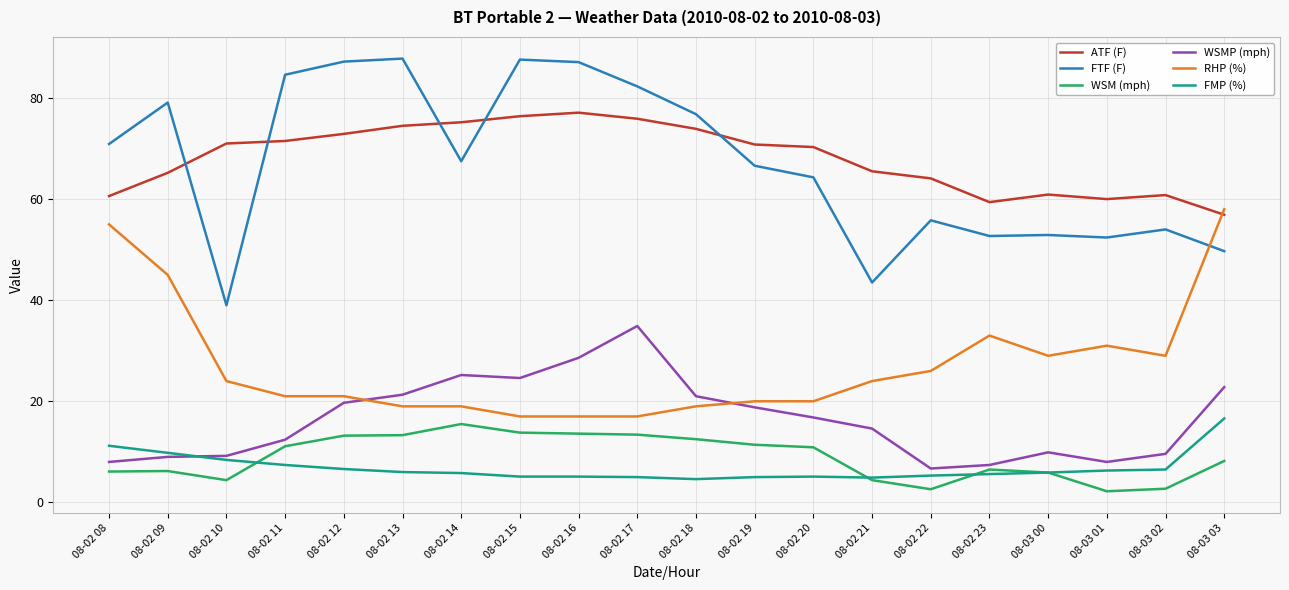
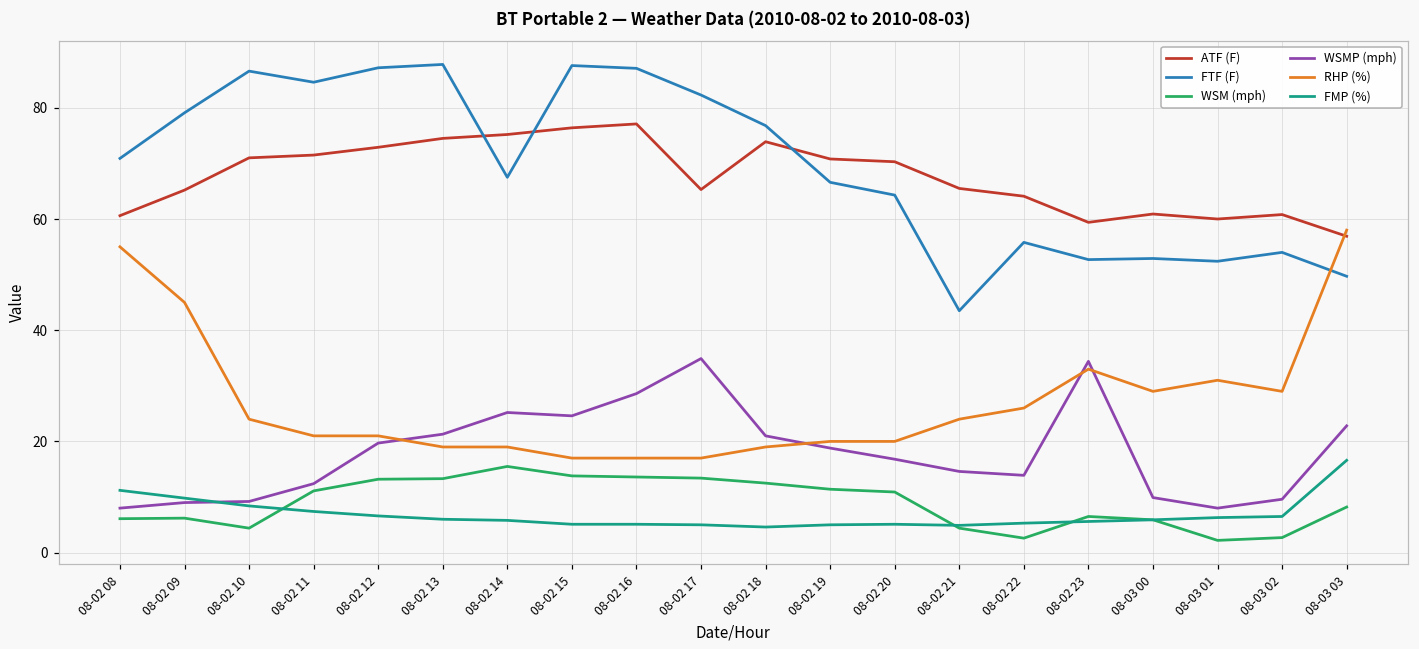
  {
    "ATF (F)": {
      "08-02 08": 61,
      "08-02 09": 65,
      "08-02 10": 71,
      "08-02 11": 72,
      "08-02 12": 73,
      "08-02 13": 75,
      "08-02 14": 75,
      "08-02 15": 76,
      "08-02 16": 77,
-     "08-02 17": 76,
+     "08-02 17": 65,
      "08-02 18": 74,
      "08-02 19": 71,
      "08-02 20": 70,
      "08-02 21": 66,
      "08-02 22": 64,
      "08-02 23": 59,
      "08-03 00": 61,
      "08-03 01": 60,
      "08-03 02": 61,
      "08-03 03": 57
    },
    "FTF (F)": {
      "08-02 08": 71,
      "08-02 09": 79,
-     "08-02 10": 39,
+     "08-02 10": 87,
      "08-02 11": 85,
      "08-02 12": 87,
      "08-02 13": 88,
      "08-02 14": 68,
      "08-02 15": 88,
      "08-02 16": 87,
      "08-02 17": 82,
      "08-02 18": 77,
      "08-02 19": 67,
      "08-02 20": 64,
      "08-02 21": 44,
      "08-02 22": 56,
      "08-02 23": 53,
      "08-03 00": 53,
      "08-03 01": 52,
      "08-03 02": 54,
      "08-03 03": 50
    },
    "WSMP (mph)": {
      "08-02 08": 8,
      "08-02 09": 9,
      "08-02 10": 9,
      "08-02 11": 12,
      "08-02 12": 20,
      "08-02 13": 21,
      "08-02 14": 25,
      "08-02 15": 25,
      "08-02 16": 29,
      "08-02 17": 35,
      "08-02 18": 21,
      "08-02 19": 19,
      "08-02 20": 17,
      "08-02 21": 15,
-     "08-02 22": 7,
-     "08-02 23": 7,
+     "08-02 22": 14,
+     "08-02 23": 34,
      "08-03 00": 10,
      "08-03 01": 8,
      "08-03 02": 10,
      "08-03 03": 23
    },
    "RHP (%)": {
      "08-02 08": 55,
      "08-02 09": 45,
      "08-02 10": 24,
      "08-02 11": 21,
      "08-02 12": 21,
      "08-02 13": 19,
      "08-02 14": 19,
      "08-02 15": 17,
      "08-02 16": 17,
      "08-02 17": 17,
      "08-02 18": 19,
      "08-02 19": 20,
      "08-02 20": 20,
      "08-02 21": 24,
      "08-02 22": 26,
      "08-02 23": 33,
      "08-03 00": 29,
      "08-03 01": 31,
      "08-03 02": 29,
      "08-03 03": 58
    }
  }
